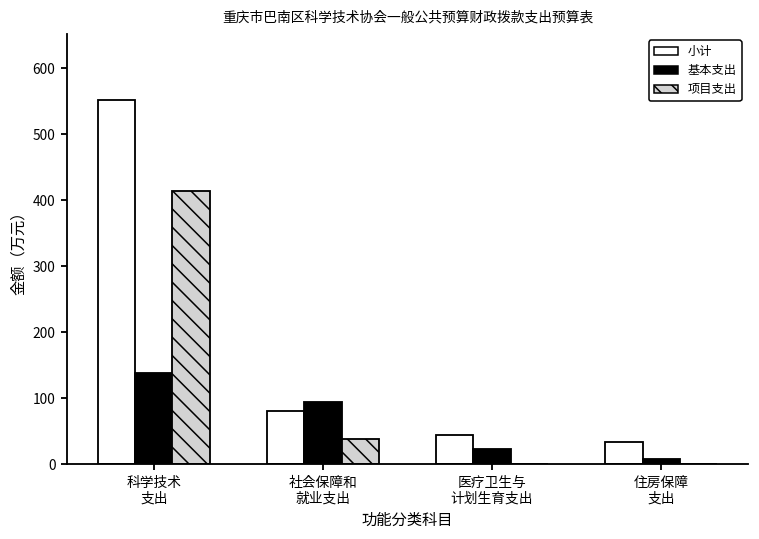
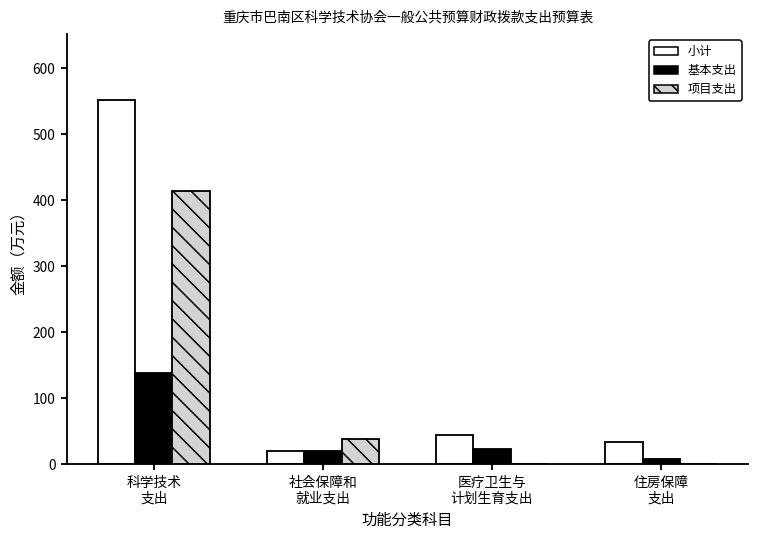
  {
    "小计": {
      "科学技术 支出": 550,
-     "社会保障和 就业支出": 80,
+     "社会保障和 就业支出": 20,
      "医疗卫生与 计划生育支出": 40,
      "住房保障 支出": 30
    },
    "基本支出": {
      "科学技术 支出": 140,
-     "社会保障和 就业支出": 90,
+     "社会保障和 就业支出": 20,
      "医疗卫生与 计划生育支出": 20,
      "住房保障 支出": 10
    },
    "项目支出": {
      "科学技术 支出": 410,
      "社会保障和 就业支出": 40,
      "医疗卫生与 计划生育支出": 0,
      "住房保障 支出": 0
    }
  }
